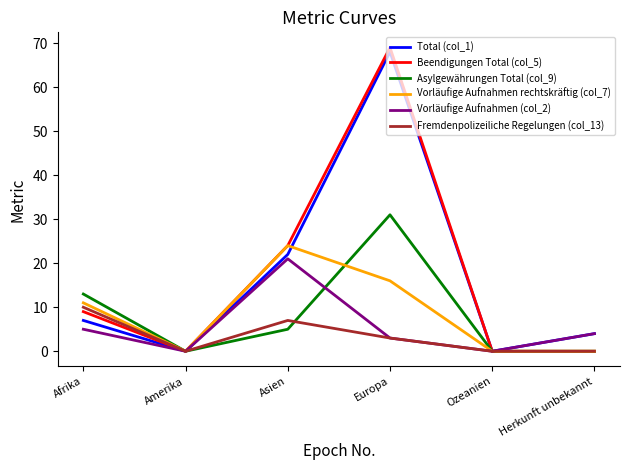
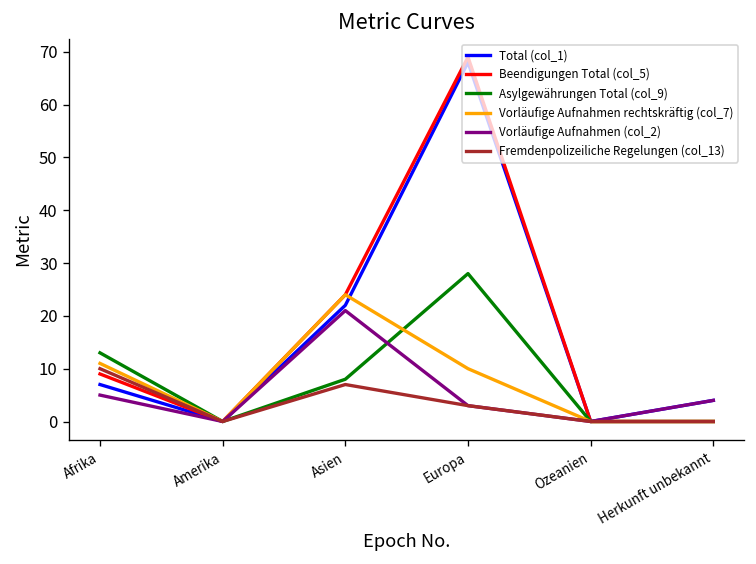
  {
    "Total (col_1)": {
      "Afrika": 7,
      "Asien": 22
    },
    "Beendigungen Total (col_5)": {
      "Afrika": 9
    },
    "Asylgewährungen Total (col_9)": {
      "Afrika": 13,
-     "Asien": 5,
-     "Europa": 31
+     "Asien": 8,
+     "Europa": 28
    },
    "Vorläufige Aufnahmen rechtskräftig (col_7)": {
      "Afrika": 11,
-     "Europa": 16
+     "Europa": 10
    },
    "Vorläufige Aufnahmen (col_2)": {
      "Afrika": 5,
      "Asien": 21
    },
    "Fremdenpolizeiliche Regelungen (col_13)": {
      "Afrika": 10,
      "Asien": 7
    }
  }
